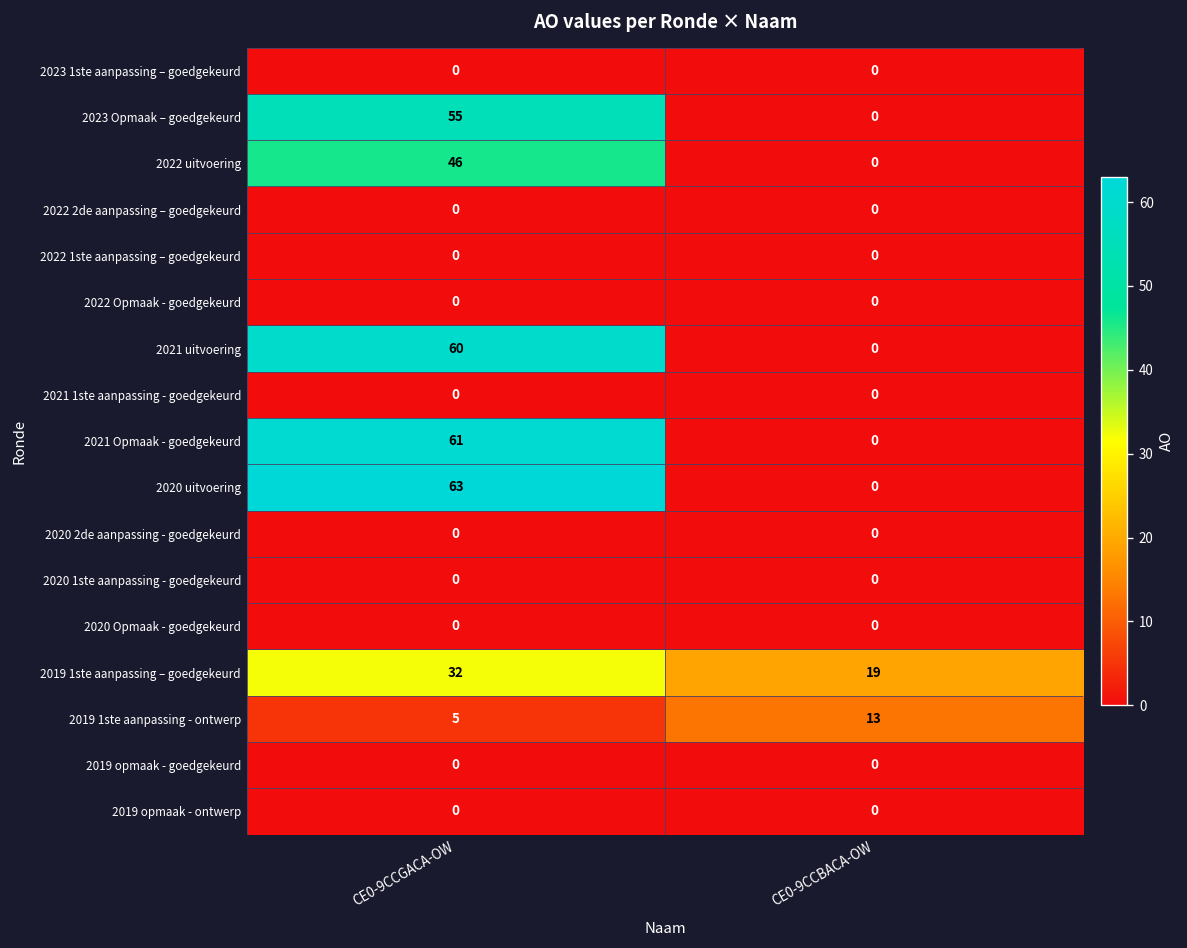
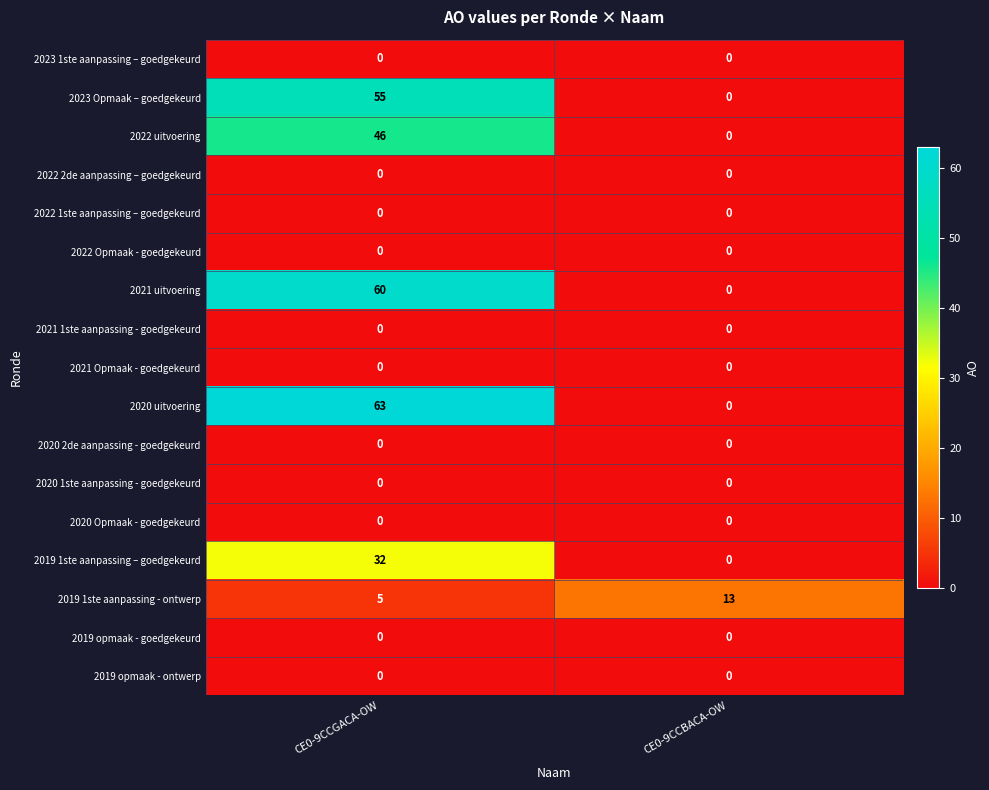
  {
    "2023 1ste aanpassing – goedgekeurd": {
      "CE0-9CCGACA-OW": 0,
      "CE0-9CCBACA-OW": 0
    },
    "2023 Opmaak – goedgekeurd": {
      "CE0-9CCGACA-OW": 55,
      "CE0-9CCBACA-OW": 0
    },
    "2022 uitvoering": {
      "CE0-9CCGACA-OW": 46,
      "CE0-9CCBACA-OW": 0
    },
    "2022 2de aanpassing – goedgekeurd": {
      "CE0-9CCGACA-OW": 0,
      "CE0-9CCBACA-OW": 0
    },
    "2022 1ste aanpassing – goedgekeurd": {
      "CE0-9CCGACA-OW": 0,
      "CE0-9CCBACA-OW": 0
    },
    "2022 Opmaak - goedgekeurd": {
      "CE0-9CCGACA-OW": 0,
      "CE0-9CCBACA-OW": 0
    },
    "2021 uitvoering": {
      "CE0-9CCGACA-OW": 60,
      "CE0-9CCBACA-OW": 0
    },
    "2021 1ste aanpassing - goedgekeurd": {
      "CE0-9CCGACA-OW": 0,
      "CE0-9CCBACA-OW": 0
    },
    "2021 Opmaak - goedgekeurd": {
-     "CE0-9CCGACA-OW": 61,
+     "CE0-9CCGACA-OW": 0,
      "CE0-9CCBACA-OW": 0
    },
    "2020 uitvoering": {
      "CE0-9CCGACA-OW": 63,
      "CE0-9CCBACA-OW": 0
    },
    "2020 2de aanpassing - goedgekeurd": {
      "CE0-9CCGACA-OW": 0,
      "CE0-9CCBACA-OW": 0
    },
    "2020 1ste aanpassing - goedgekeurd": {
      "CE0-9CCGACA-OW": 0,
      "CE0-9CCBACA-OW": 0
    },
    "2020 Opmaak - goedgekeurd": {
      "CE0-9CCGACA-OW": 0,
      "CE0-9CCBACA-OW": 0
    },
    "2019 1ste aanpassing – goedgekeurd": {
      "CE0-9CCGACA-OW": 32,
-     "CE0-9CCBACA-OW": 19
+     "CE0-9CCBACA-OW": 0
    },
    "2019 1ste aanpassing - ontwerp": {
      "CE0-9CCGACA-OW": 5,
      "CE0-9CCBACA-OW": 13
    },
    "2019 opmaak - goedgekeurd": {
      "CE0-9CCGACA-OW": 0,
      "CE0-9CCBACA-OW": 0
    },
    "2019 opmaak - ontwerp": {
      "CE0-9CCGACA-OW": 0,
      "CE0-9CCBACA-OW": 0
    }
  }
